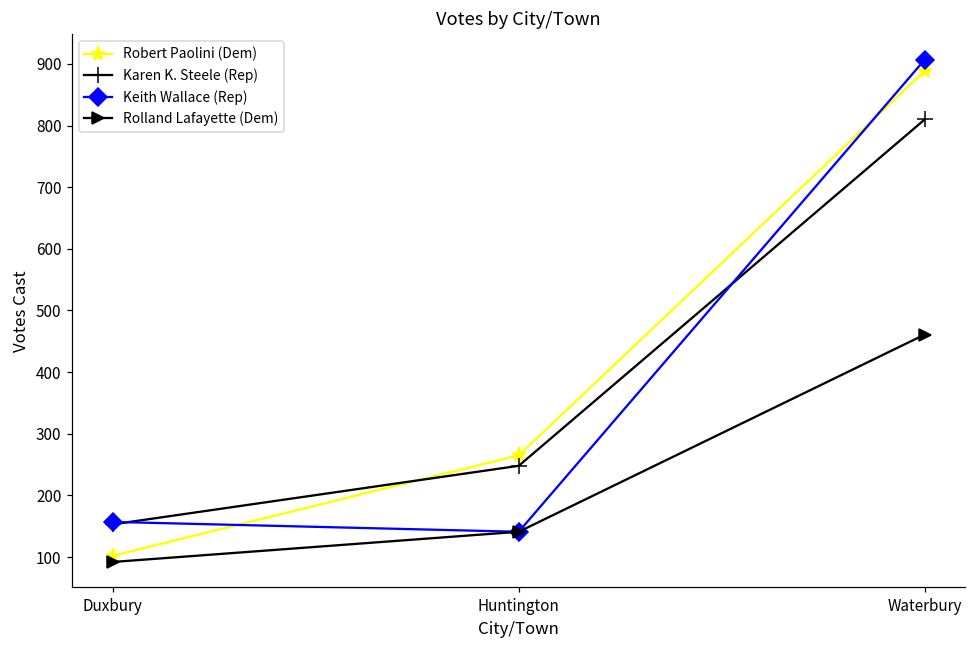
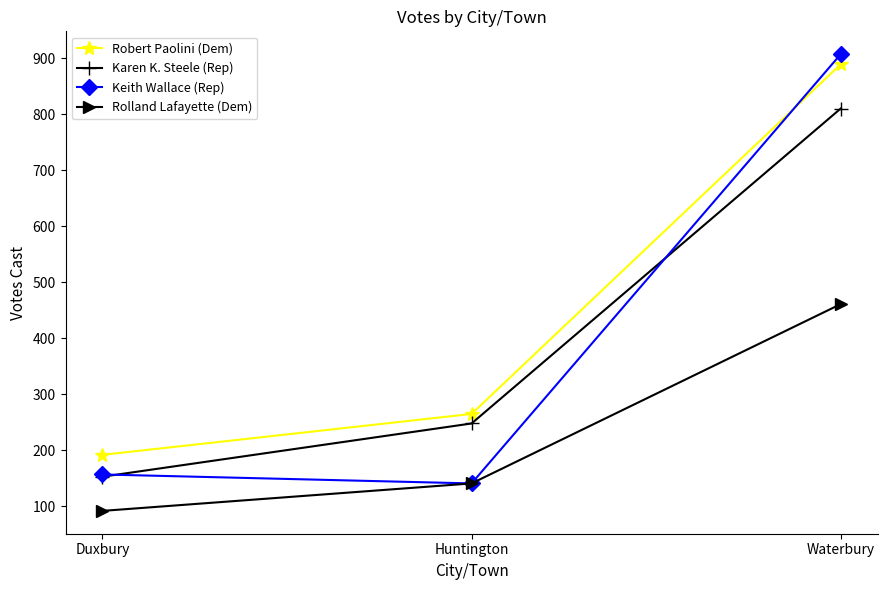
  {
    "Robert Paolini (Dem)": {
-     "Duxbury": 100,
+     "Duxbury": 190,
      "Huntington": 270,
      "Waterbury": 890
    },
    "Keith Wallace (Rep)": {
      "Waterbury": 910
    }
  }
